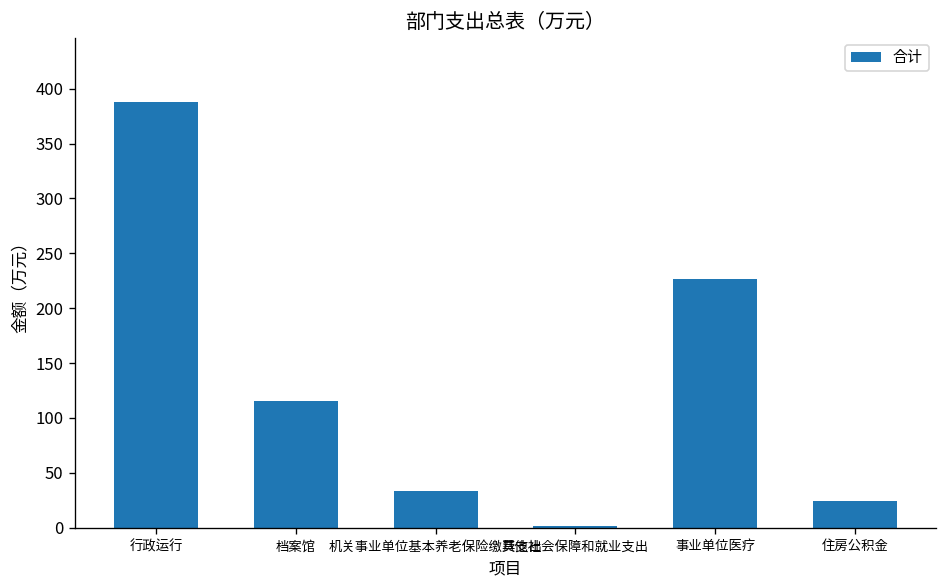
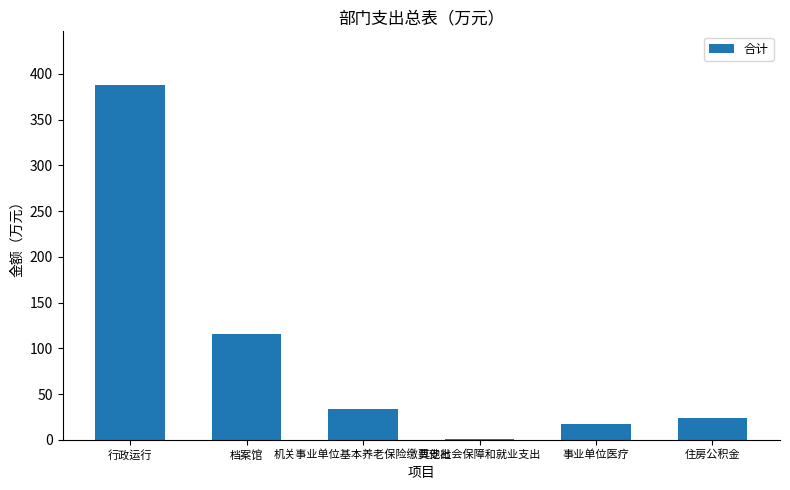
  {
    "行政运行": 390,
    "档案馆": 120,
-   "事业单位医疗": 230,
+   "事业单位医疗": 20,
    "住房公积金": 20
  }
